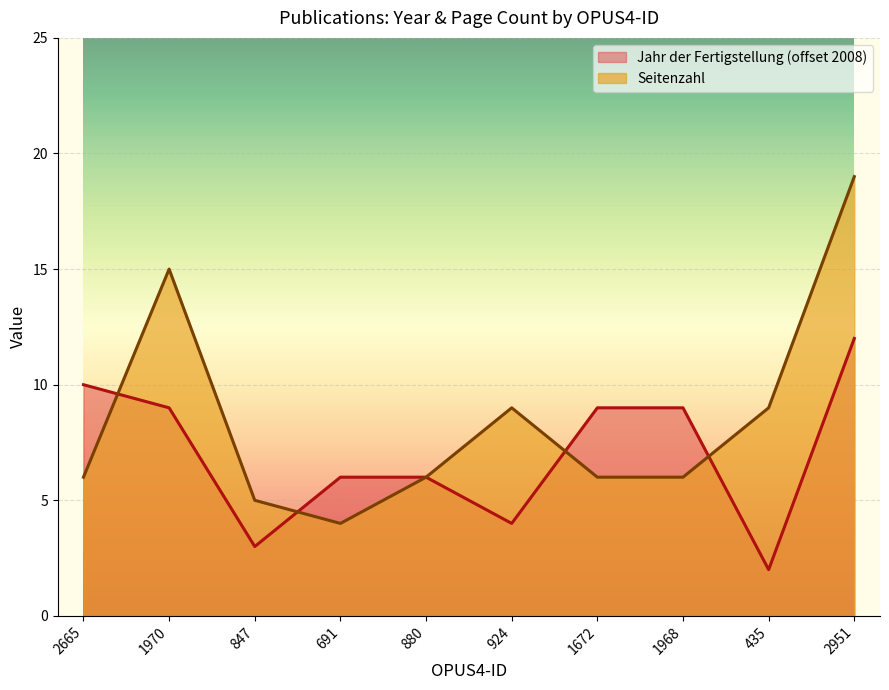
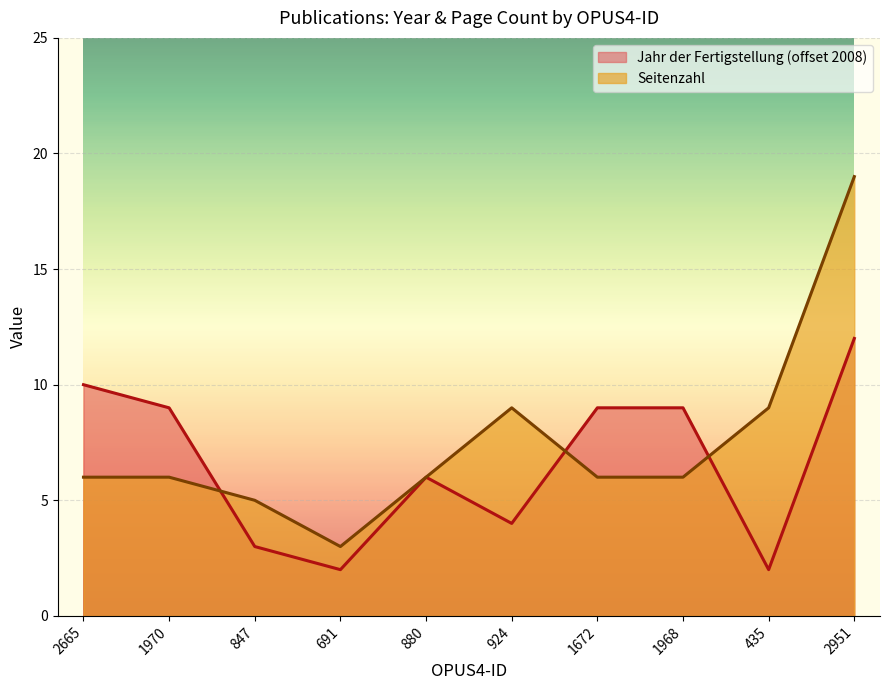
  {
    "Jahr der Fertigstellung (offset 2008)": {
      "2665": 10.0,
      "1970": 9.0,
      "847": 3.0,
-     "691": 6.0,
+     "691": 2.0,
      "924": 4.0,
      "1672": 9.0,
      "1968": 9.0,
      "435": 2.0,
      "2951": 12.0
    },
    "Seitenzahl": {
      "2665": 6,
-     "1970": 15,
+     "1970": 6,
      "847": 5,
-     "691": 4,
+     "691": 3,
      "924": 9,
      "1672": 6,
      "1968": 6,
      "435": 9,
      "2951": 19
    }
  }
